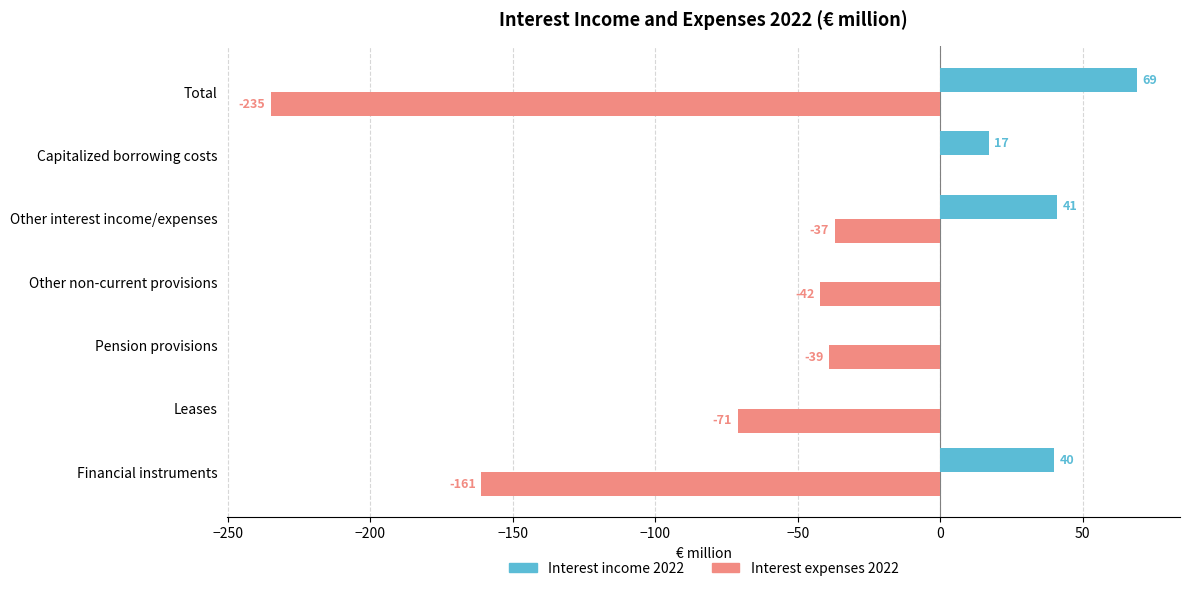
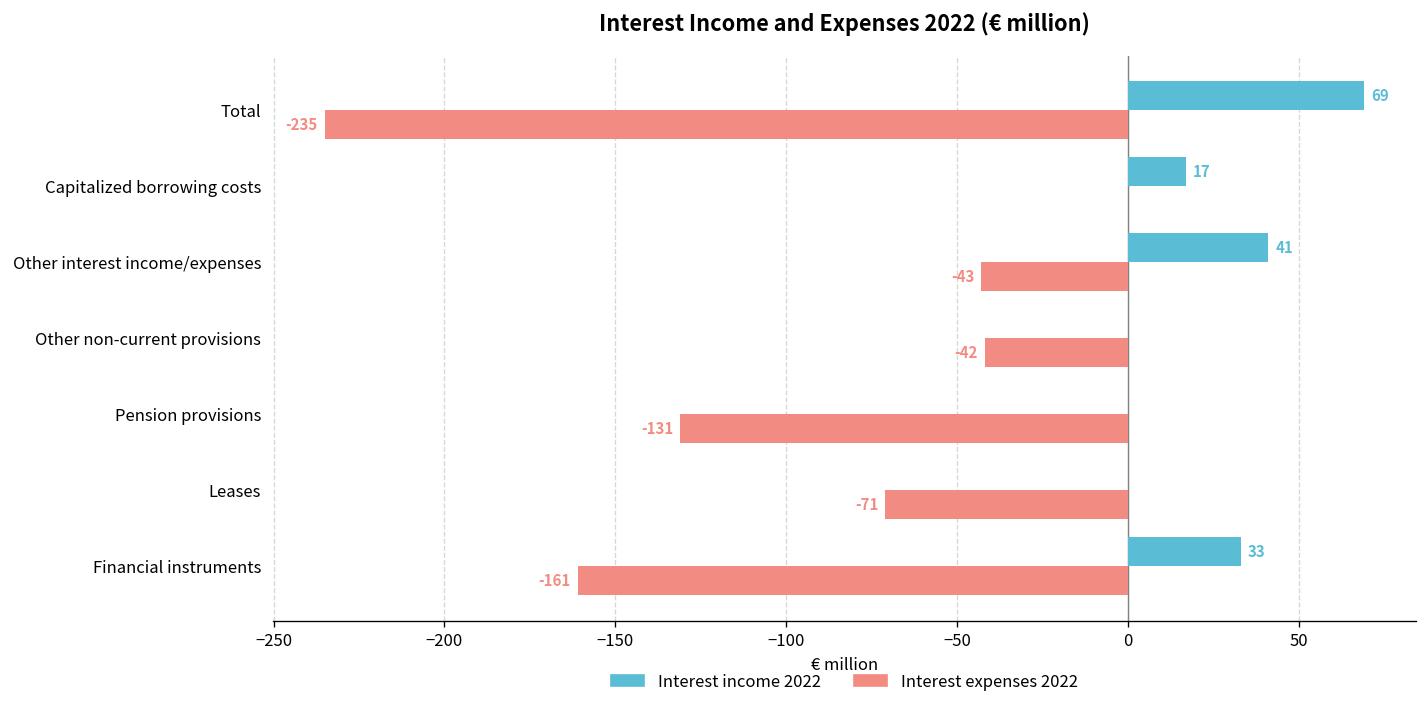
  {
    "Interest income 2022": {
      "Total": 69,
      "Capitalized borrowing costs": 17,
      "Other interest income/expenses": 41,
-     "Financial instruments": 40
+     "Financial instruments": 33
    },
    "Interest expenses 2022": {
      "Total": -235,
-     "Other interest income/expenses": -37,
+     "Other interest income/expenses": -43,
      "Other non-current provisions": -42,
-     "Pension provisions": -39,
+     "Pension provisions": -131,
      "Leases": -71,
      "Financial instruments": -161
    }
  }
